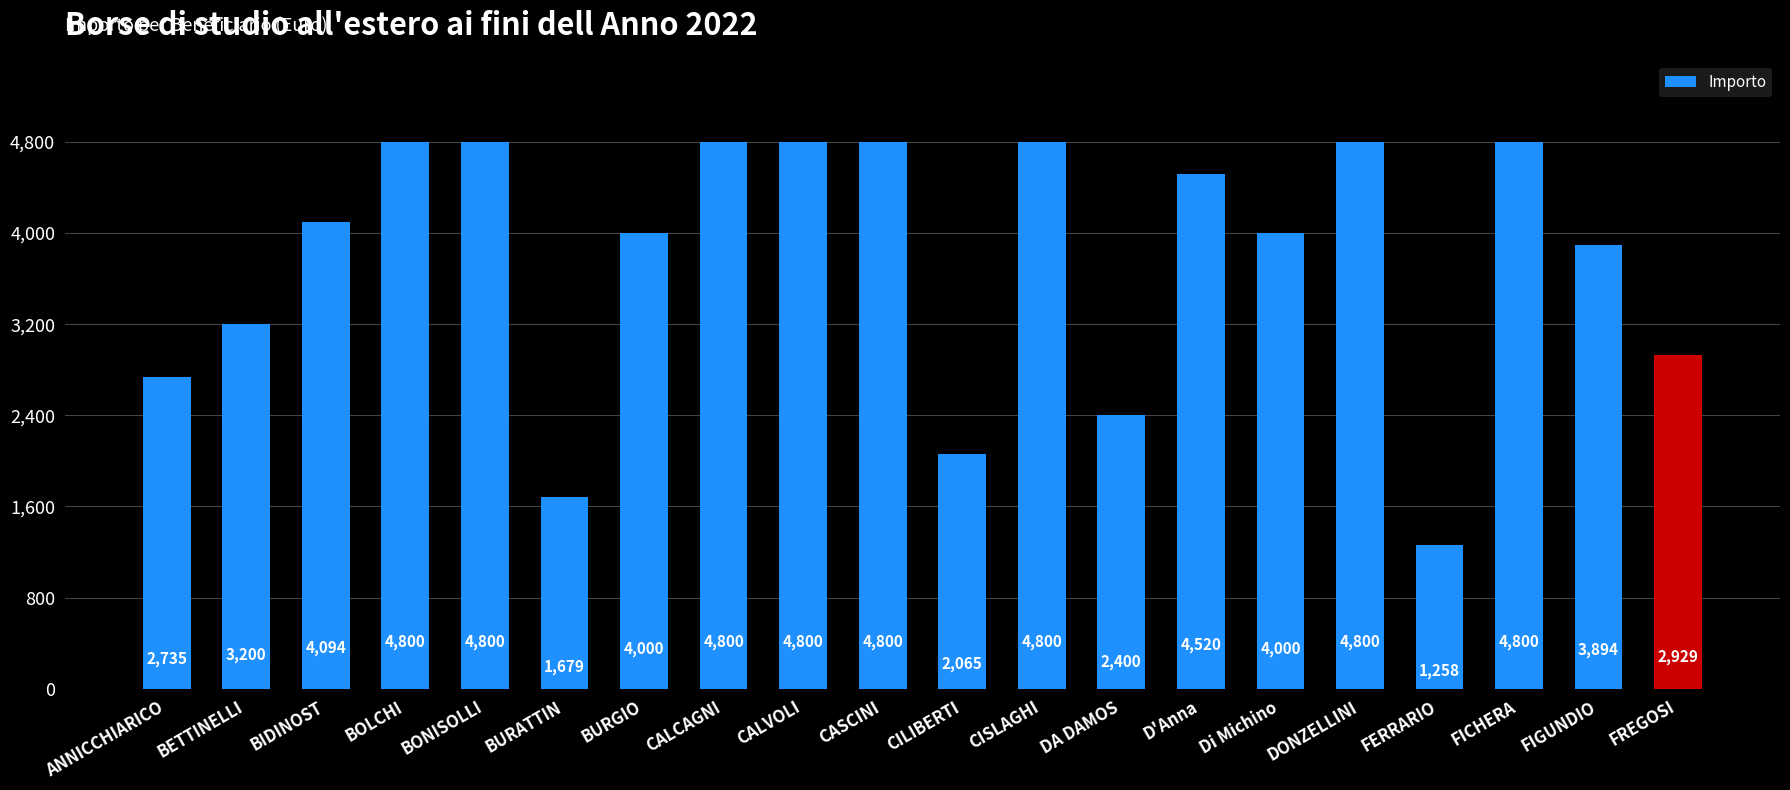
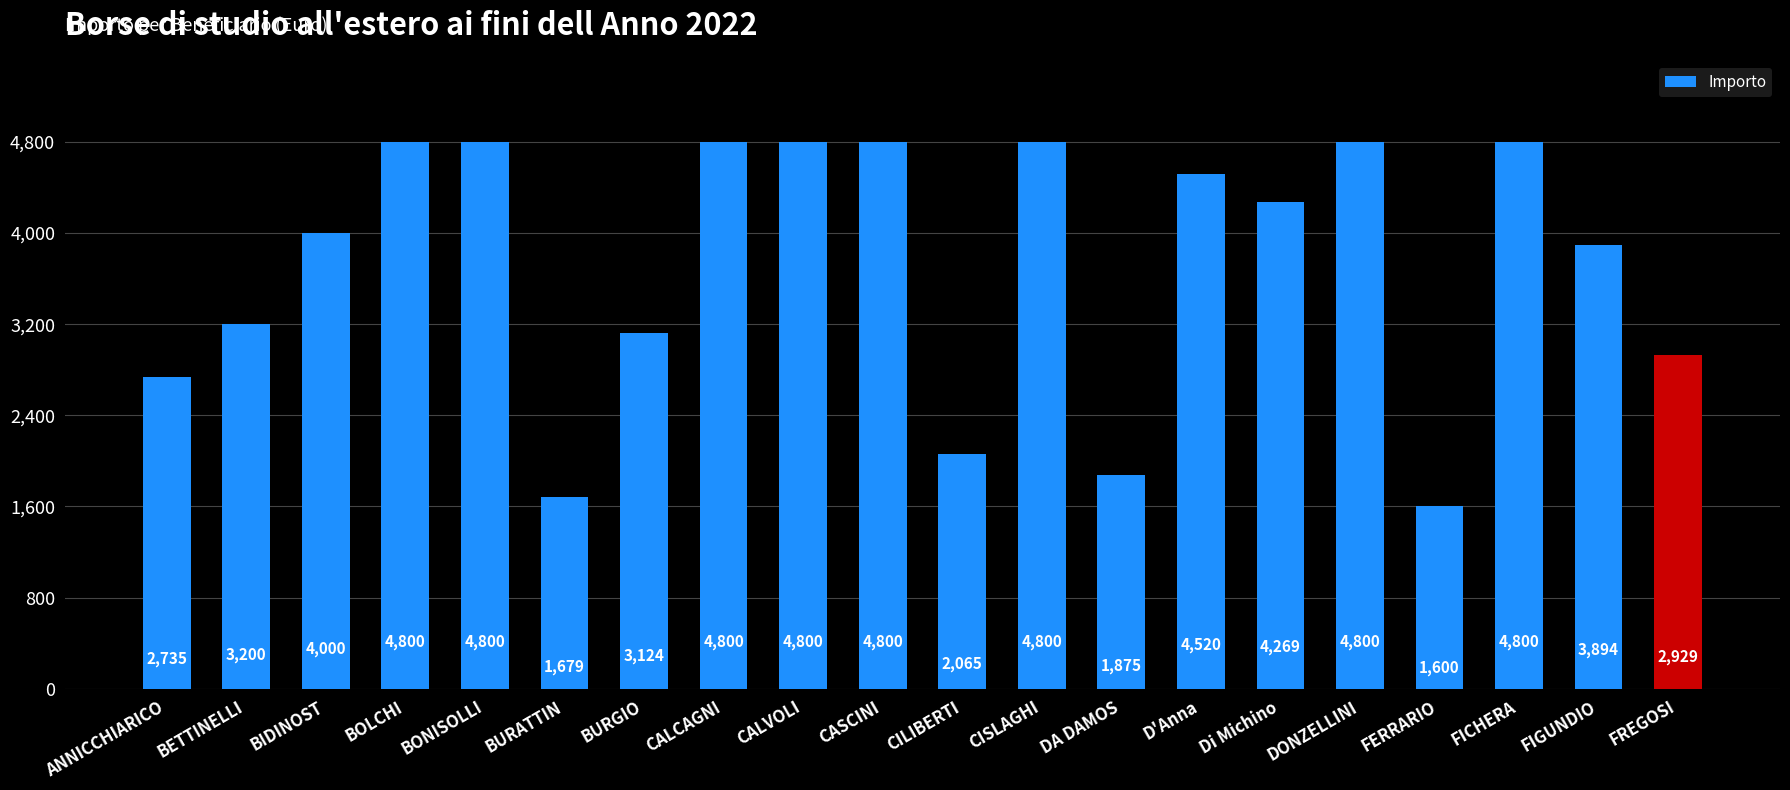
  {
    "ANNICCHIARICO": "2,735",
    "BETTINELLI": "3,200",
-   "BIDINOST": "4,094",
+   "BIDINOST": "4,000",
    "BOLCHI": "4,800",
    "BONISOLLI": "4,800",
    "BURATTIN": "1,679",
-   "BURGIO": "4,000",
+   "BURGIO": "3,124",
    "CALCAGNI": "4,800",
    "CALVOLI": "4,800",
    "CASCINI": "4,800",
    "CILIBERTI": "2,065",
    "CISLAGHI": "4,800",
-   "DA DAMOS": "2,400",
+   "DA DAMOS": "1,875",
    "D'Anna": "4,520",
-   "Di Michino": "4,000",
+   "Di Michino": "4,269",
    "DONZELLINI": "4,800",
-   "FERRARIO": "1,258",
+   "FERRARIO": "1,600",
    "FICHERA": "4,800",
    "FIGUNDIO": "3,894",
    "FREGOSI": "2,929"
  }
